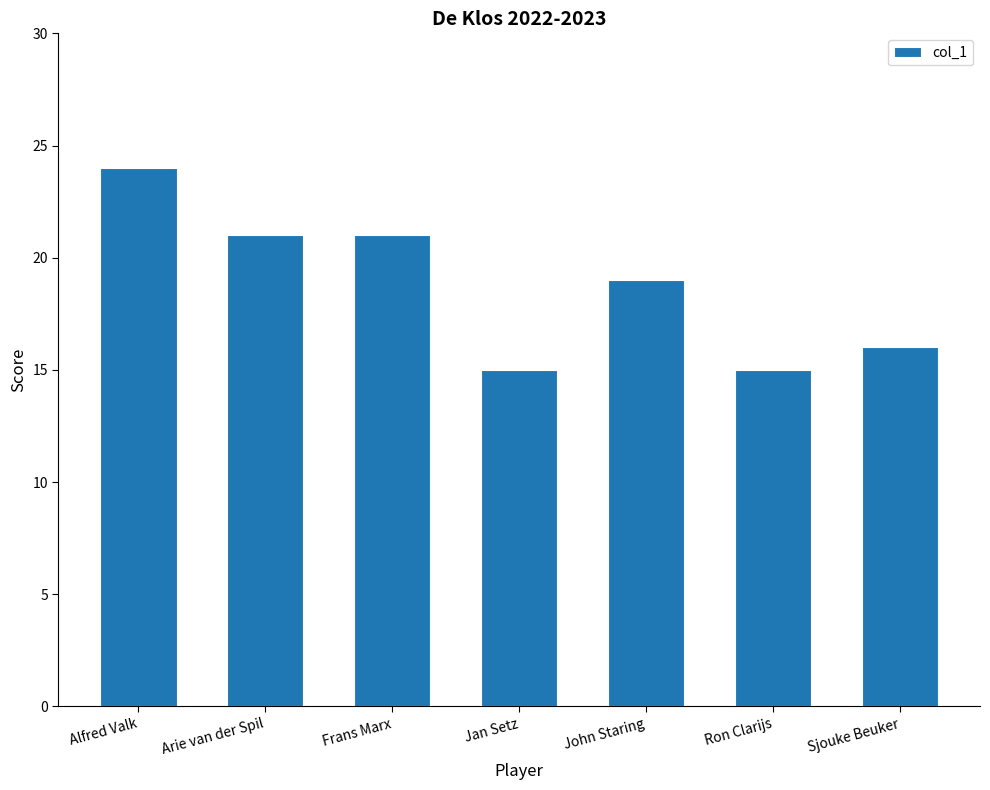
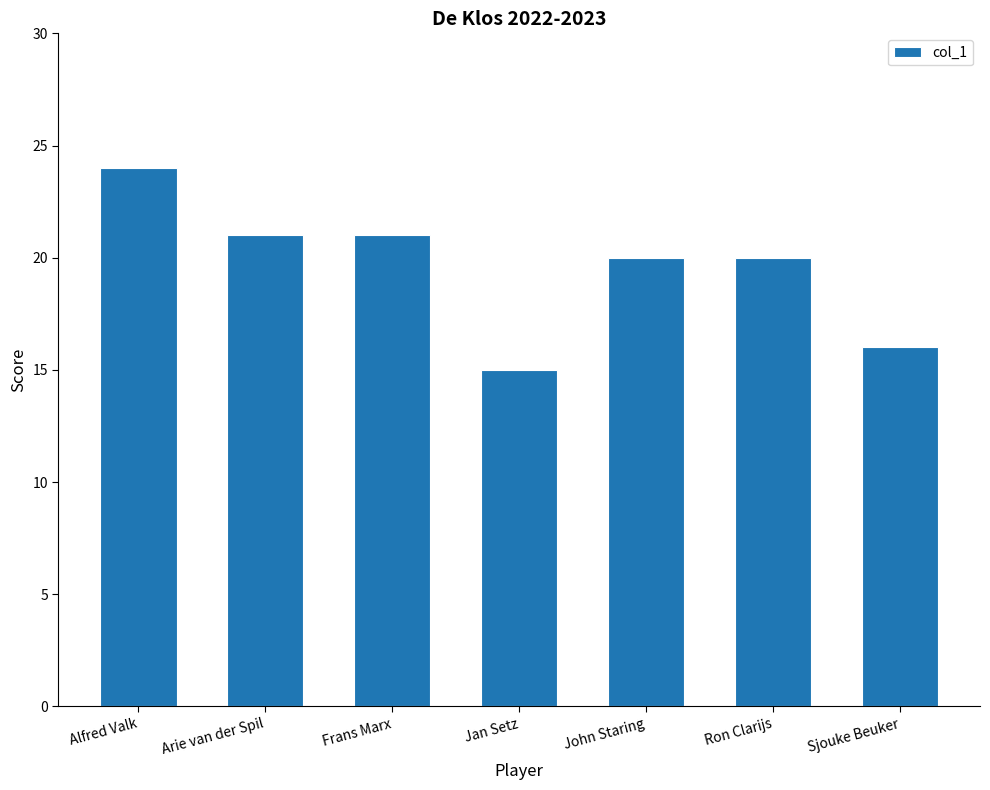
  {
    "Alfred Valk": 24,
    "Arie van der Spil": 21,
    "Frans Marx": 21,
    "Jan Setz": 15,
-   "John Staring": 19,
-   "Ron Clarijs": 15,
+   "John Staring": 20,
+   "Ron Clarijs": 20,
    "Sjouke Beuker": 16
  }
